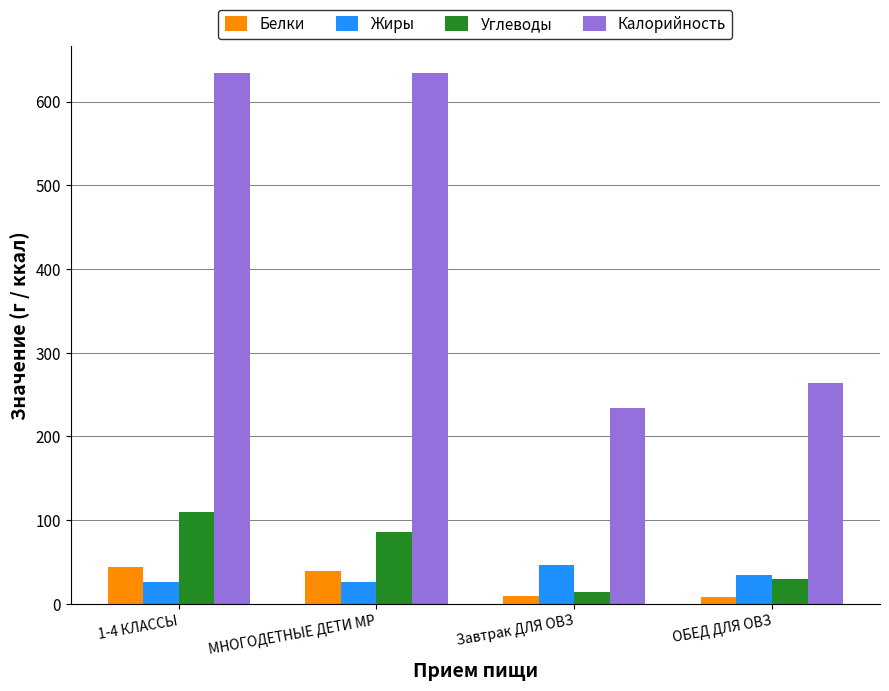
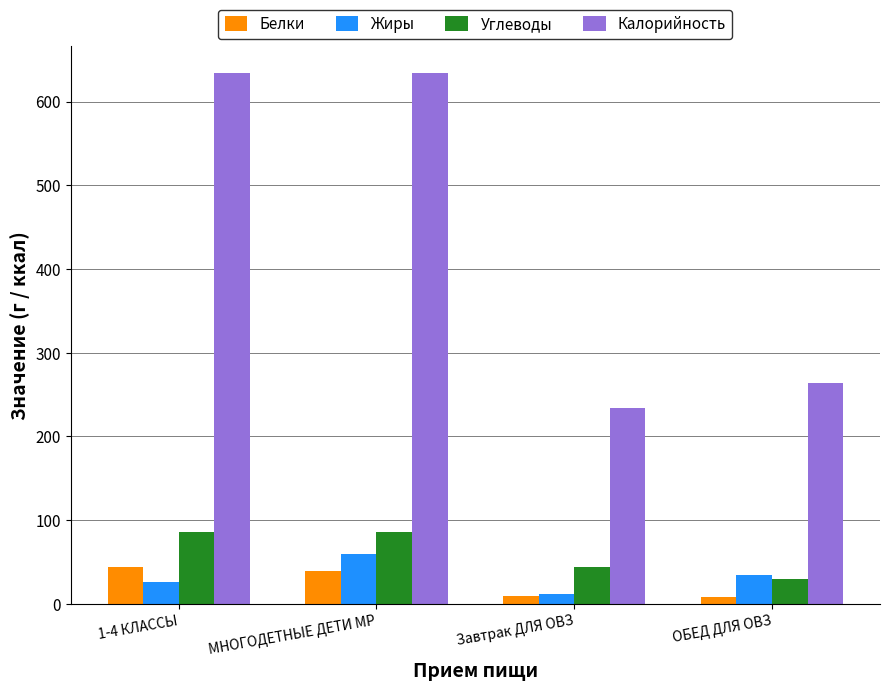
  {
    "Белки": {
      "1-4 КЛАССЫ": 40,
      "МНОГОДЕТНЫЕ ДЕТИ МР": 40,
      "Завтрак ДЛЯ ОВЗ": 10,
      "ОБЕД ДЛЯ ОВЗ": 10
    },
    "Жиры": {
      "1-4 КЛАССЫ": 30,
-     "МНОГОДЕТНЫЕ ДЕТИ МР": 30,
-     "Завтрак ДЛЯ ОВЗ": 50,
+     "МНОГОДЕТНЫЕ ДЕТИ МР": 60,
+     "Завтрак ДЛЯ ОВЗ": 10,
      "ОБЕД ДЛЯ ОВЗ": 30
    },
    "Углеводы": {
-     "1-4 КЛАССЫ": 110,
+     "1-4 КЛАССЫ": 90,
      "МНОГОДЕТНЫЕ ДЕТИ МР": 90,
-     "Завтрак ДЛЯ ОВЗ": 10,
+     "Завтрак ДЛЯ ОВЗ": 40,
      "ОБЕД ДЛЯ ОВЗ": 30
    },
    "Калорийность": {
      "1-4 КЛАССЫ": 630,
      "МНОГОДЕТНЫЕ ДЕТИ МР": 630,
      "Завтрак ДЛЯ ОВЗ": 230,
      "ОБЕД ДЛЯ ОВЗ": 260
    }
  }
